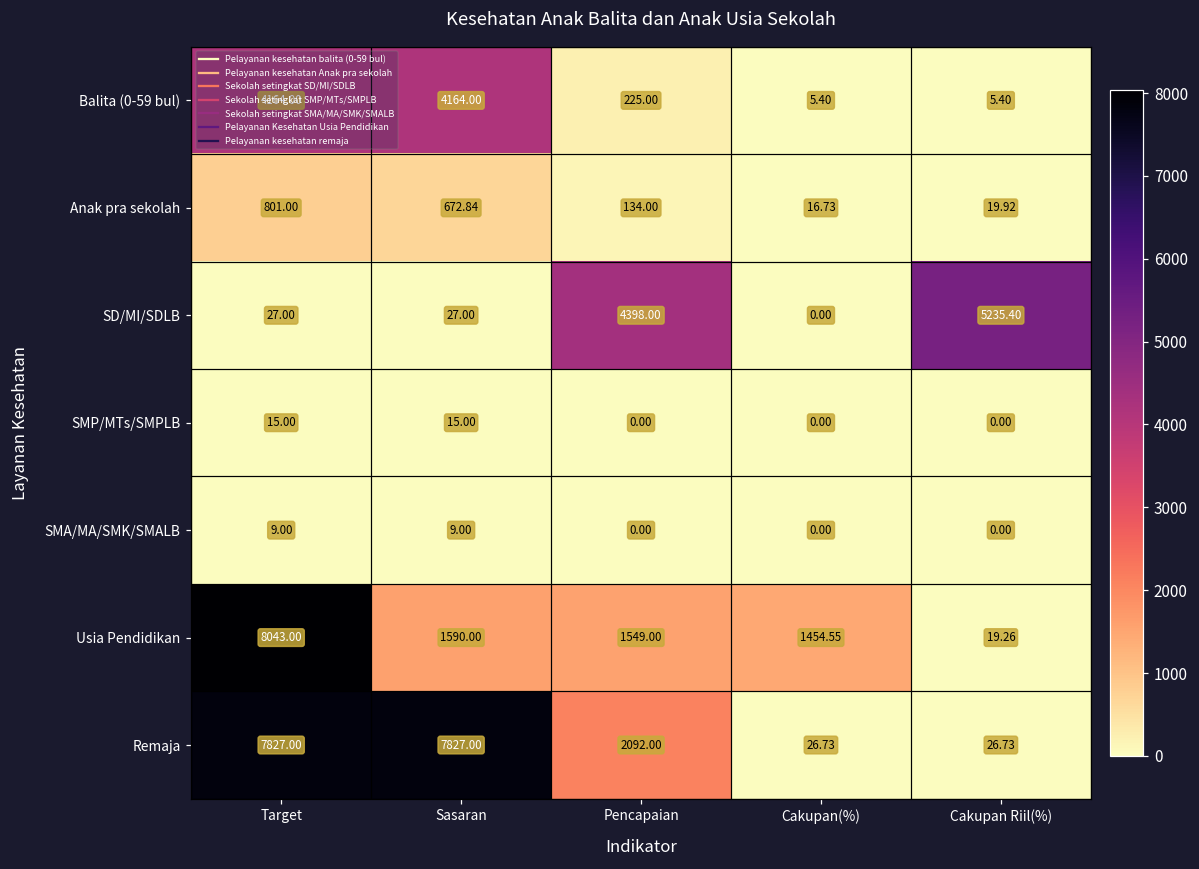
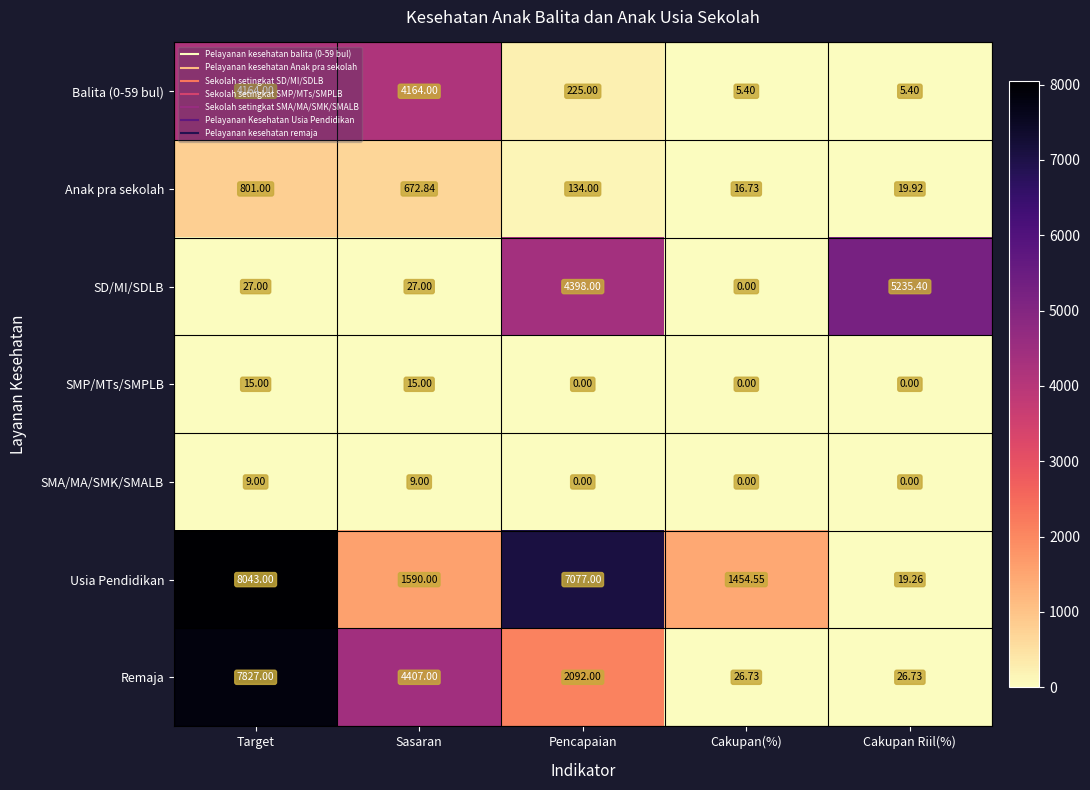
  {
    "Usia Pendidikan": {
-     "Pencapaian": 1549.00
+     "Pencapaian": 7077.00
    },
    "Remaja": {
-     "Sasaran": 7827.00
+     "Sasaran": 4407.00
    }
  }
